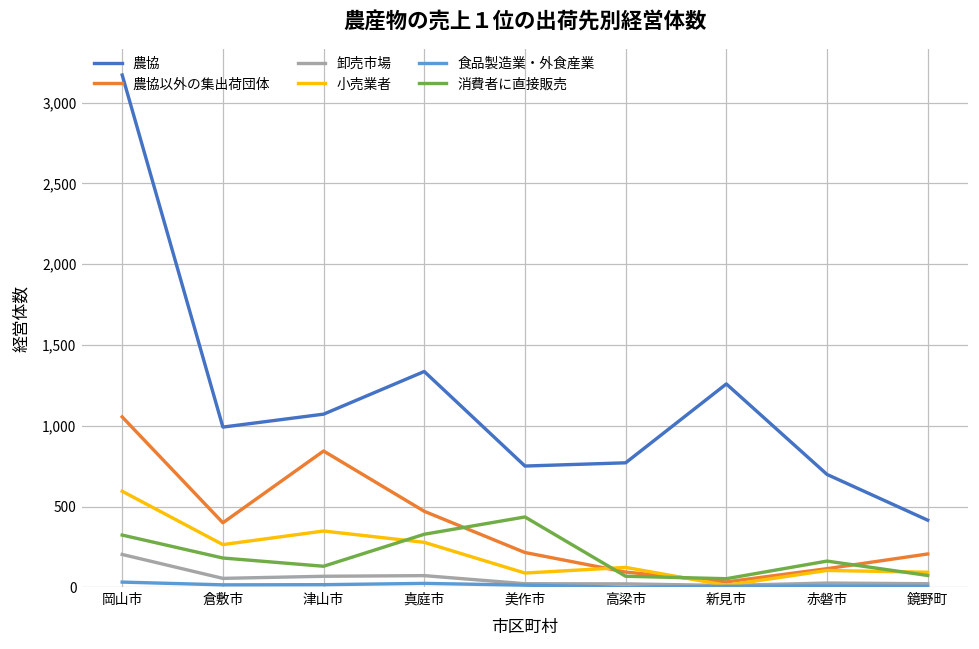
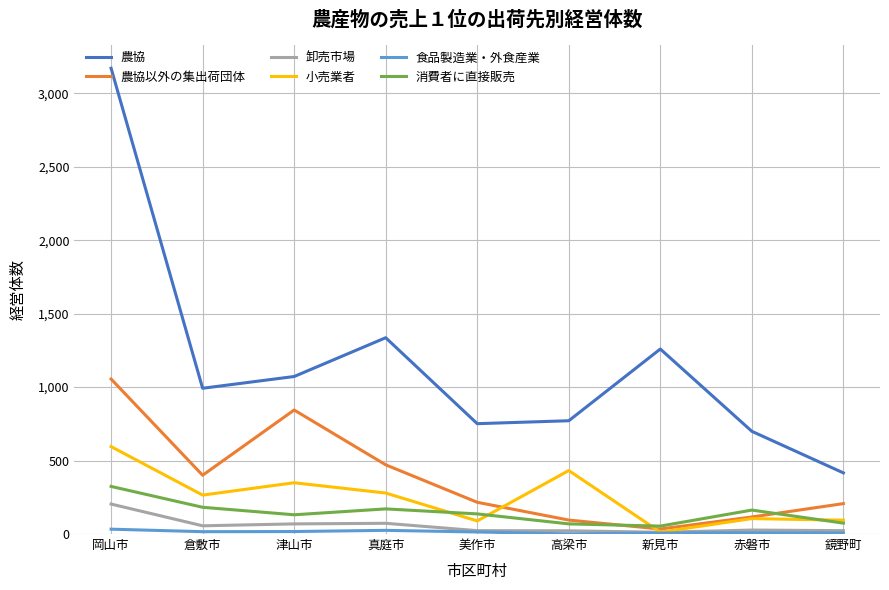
  {
    "農協以外の集出荷団体": {
      "岡山市": "1,060",
      "倉敷市": "400",
      "津山市": "840",
      "真庭市": "470",
      "美作市": "220",
      "高梁市": "100",
      "新見市": "30",
      "鏡野町": "210"
    },
    "卸売市場": {
      "岡山市": "200",
      "倉敷市": "60",
      "津山市": "70",
      "真庭市": "70",
      "高梁市": "20",
      "赤磐市": "30"
    },
    "小売業者": {
      "岡山市": "600",
      "倉敷市": "270",
      "津山市": "350",
      "真庭市": "280",
      "美作市": "90",
-     "高梁市": "120",
+     "高梁市": "430",
      "鏡野町": "90"
    },
    "消費者に直接販売": {
      "岡山市": "320",
      "倉敷市": "180",
      "津山市": "130",
-     "真庭市": "330",
-     "美作市": "440",
+     "真庭市": "170",
+     "美作市": "140",
      "高梁市": "70",
      "新見市": "50",
      "赤磐市": "160",
      "鏡野町": "70"
    }
  }
